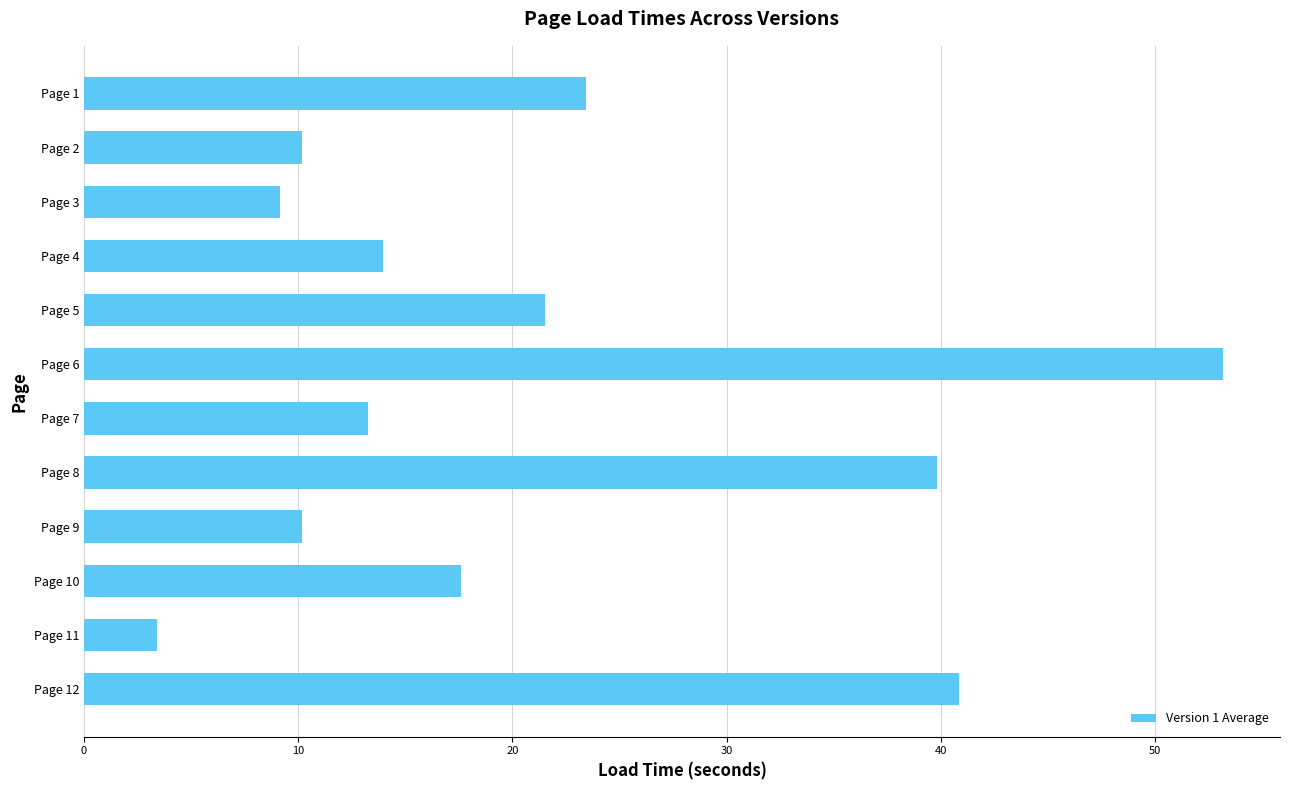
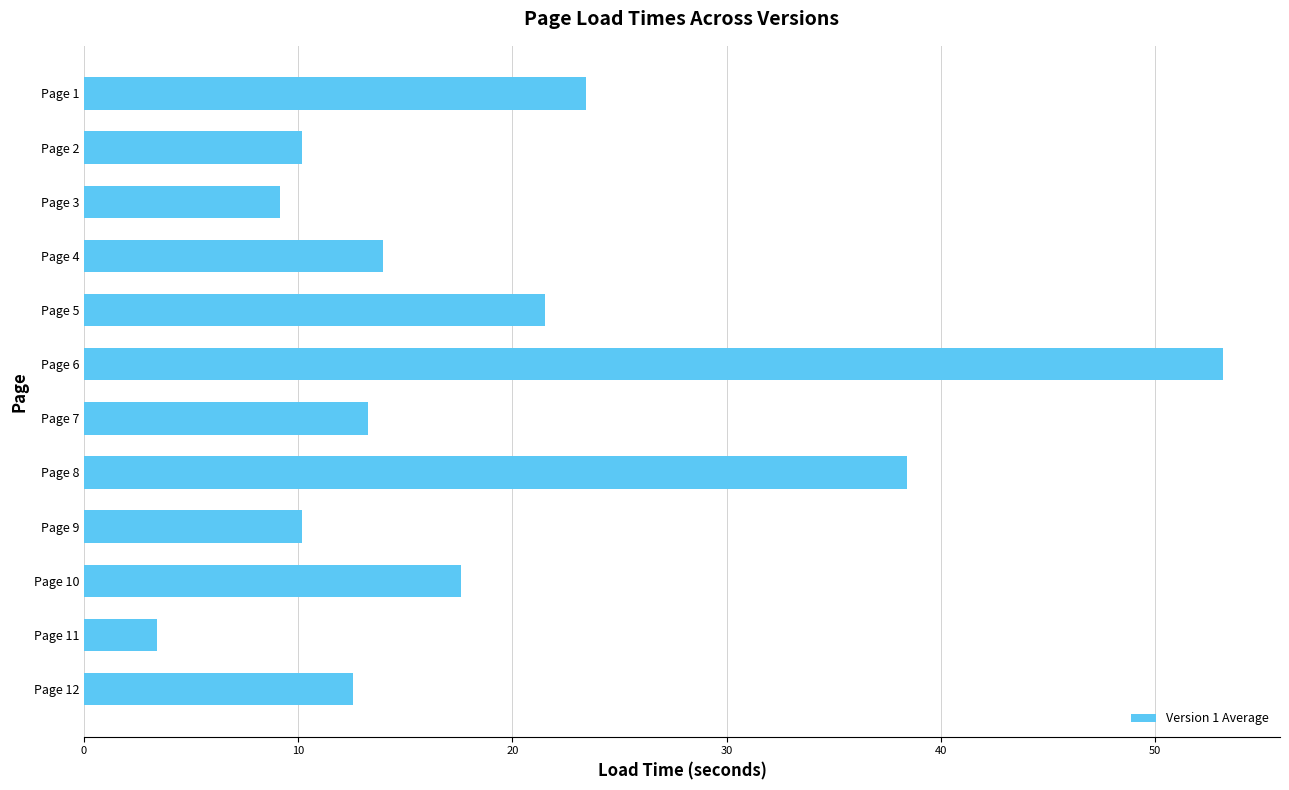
  {
    "Page 1": 23.4,
    "Page 2": 10.2,
    "Page 3": 9.1,
    "Page 4": 14.0,
    "Page 5": 21.5,
    "Page 6": 53.2,
    "Page 7": 13.2,
-   "Page 8": 39.8,
+   "Page 8": 38.4,
    "Page 9": 10.2,
    "Page 10": 17.6,
    "Page 11": 3.4,
-   "Page 12": 40.8
+   "Page 12": 12.6
  }
